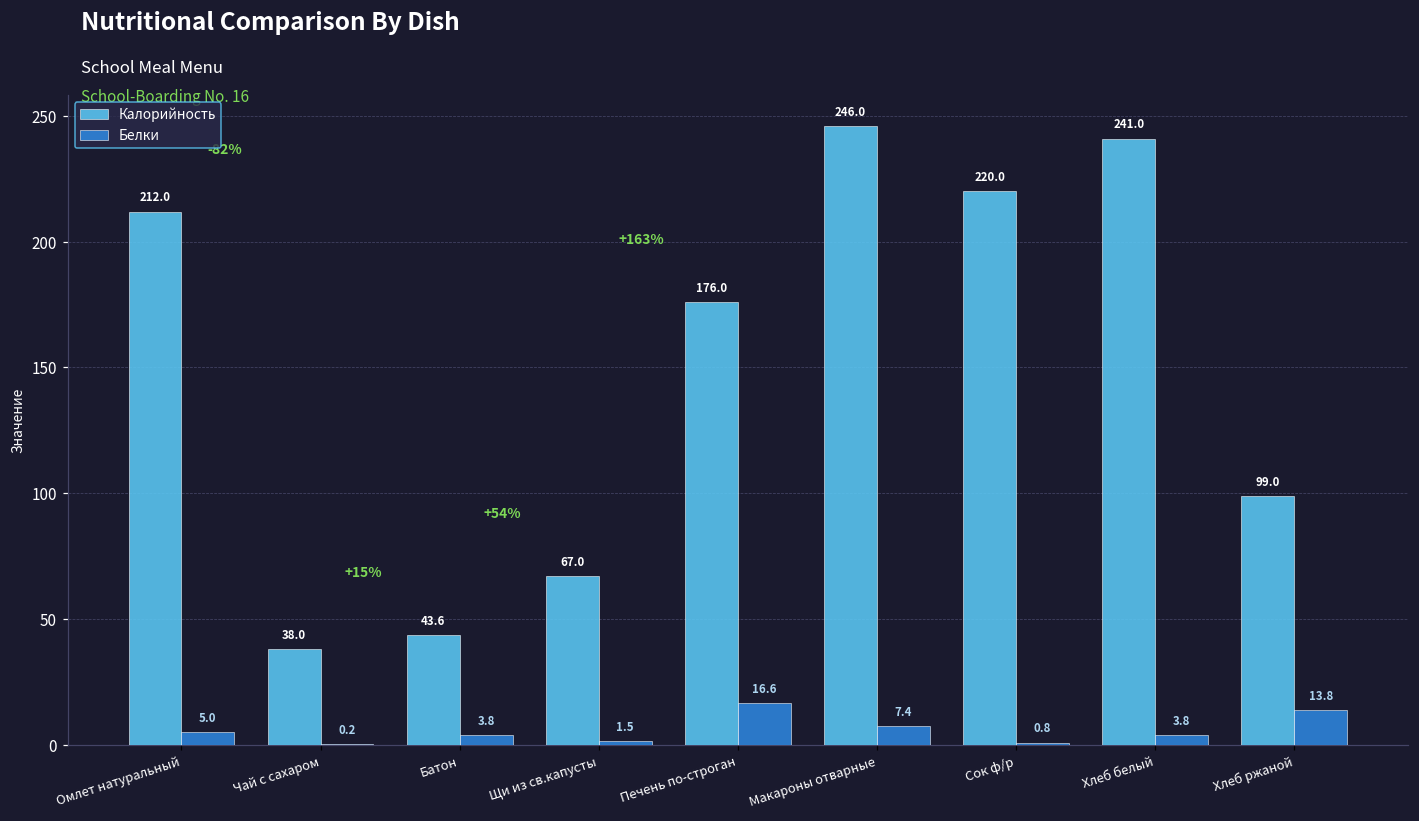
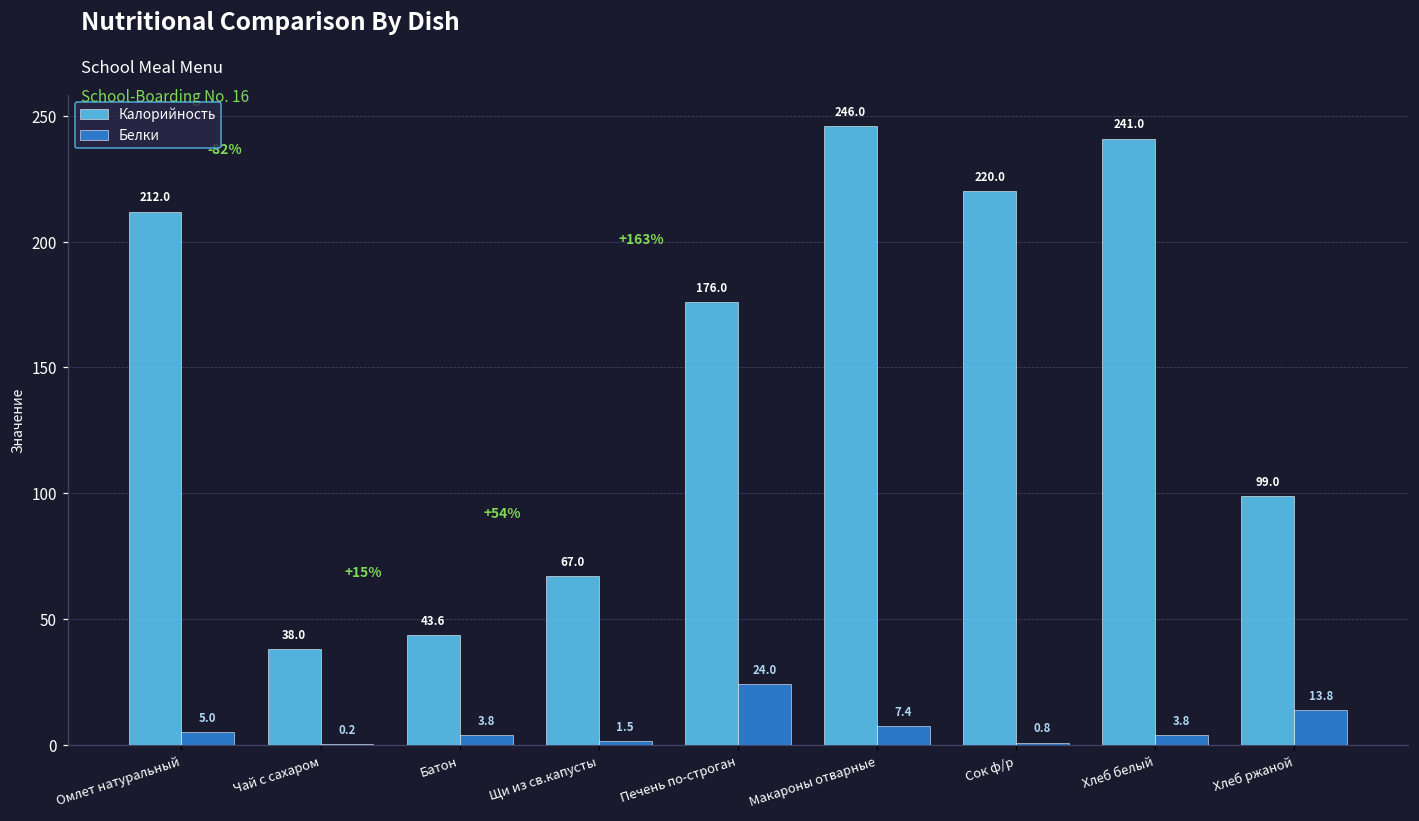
  {
    "Калорийность": {
      "Омлет натуральный": 212.0,
      "Чай с сахаром": 38.0,
      "Батон": 43.6,
      "Щи из св.капусты": 67.0,
      "Печень по-строган": 176.0,
      "Макароны отварные": 246.0,
      "Сок ф/р": 220.0,
      "Хлеб белый": 241.0,
      "Хлеб ржаной": 99.0
    },
    "Белки": {
      "Омлет натуральный": 5.0,
      "Чай с сахаром": 0.2,
      "Батон": 3.8,
      "Щи из св.капусты": 1.5,
-     "Печень по-строган": 16.6,
+     "Печень по-строган": 24.0,
      "Макароны отварные": 7.4,
      "Сок ф/р": 0.8,
      "Хлеб белый": 3.8,
      "Хлеб ржаной": 13.8
    }
  }
